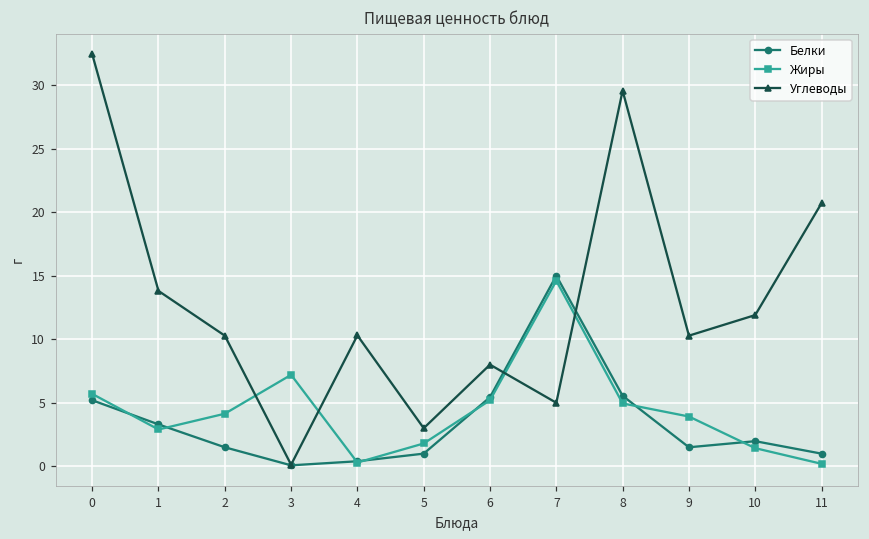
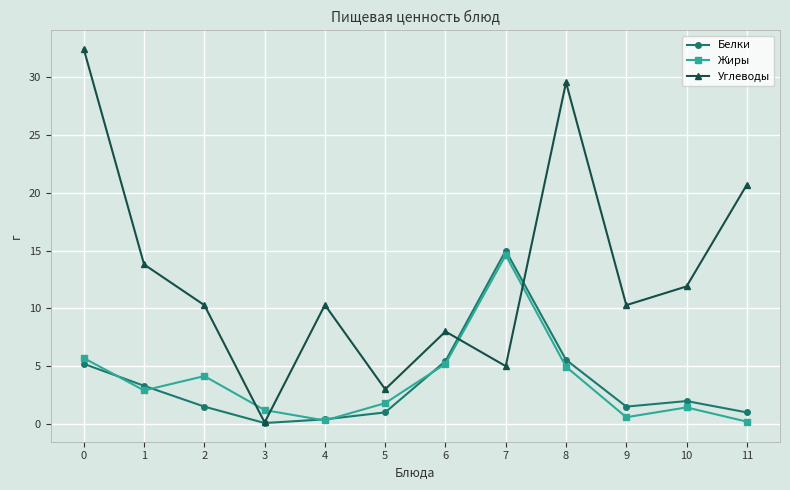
  {
    "Жиры": {
      "0": 5.7,
      "1": 2.9,
      "2": 4.1,
-     "3": 7.2,
+     "3": 1.2,
      "5": 1.8,
      "6": 5.2,
      "7": 14.6,
      "8": 5.0,
-     "9": 3.9,
+     "9": 0.6,
      "10": 1.4,
      "11": 0.2
    }
  }
